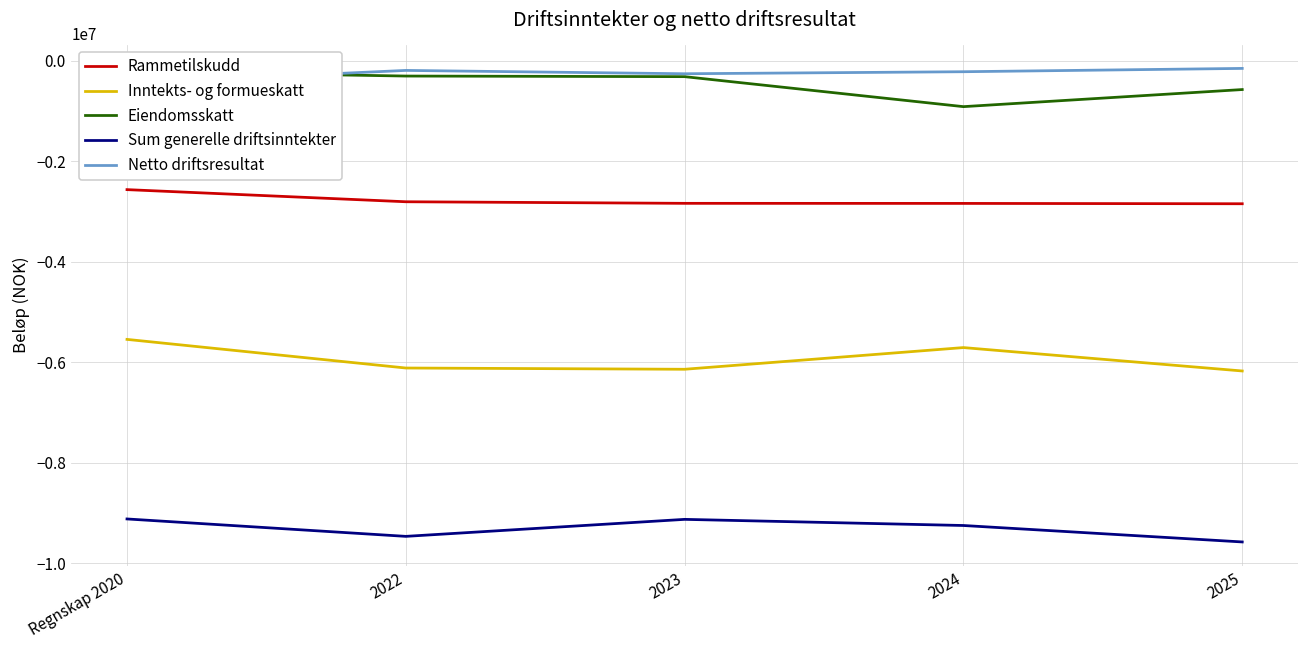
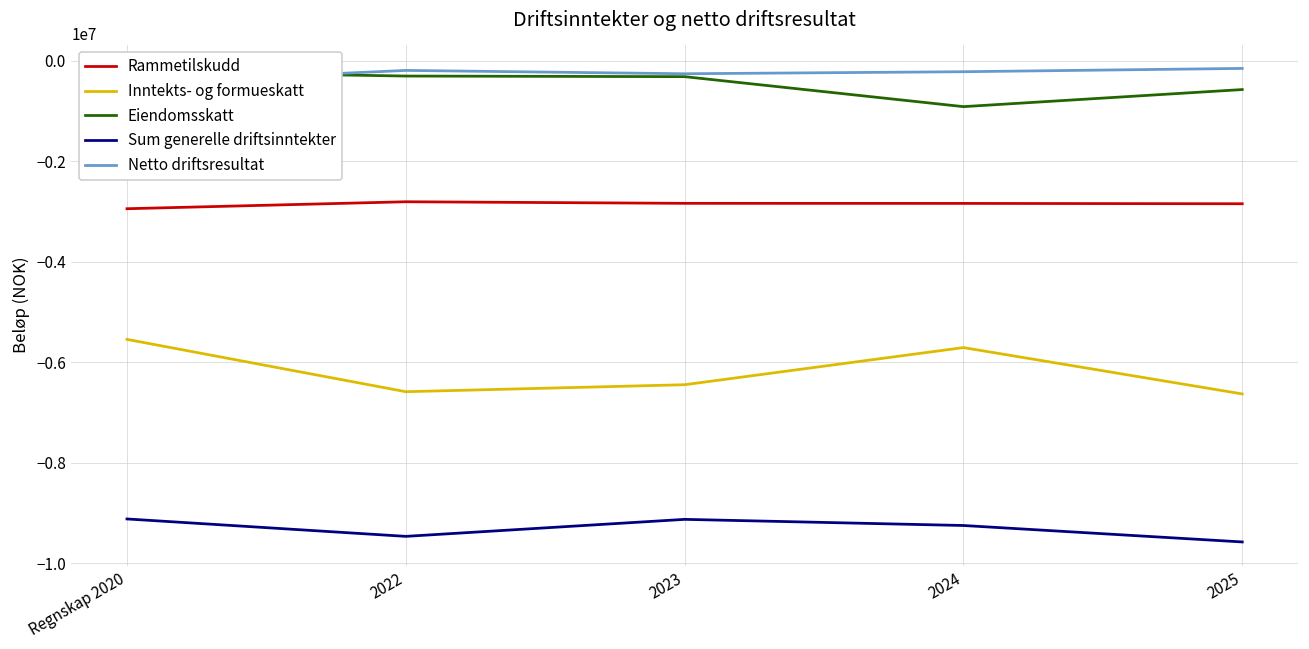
  {
    "Rammetilskudd": {
-     "Regnskap 2020": -2600000,
+     "Regnskap 2020": -2900000,
      "2022": -2800000,
      "2023": -2800000,
      "2024": -2800000,
      "2025": -2800000
    },
    "Inntekts- og formueskatt": {
      "Regnskap 2020": -5500000,
-     "2022": -6100000,
-     "2023": -6100000,
+     "2022": -6600000,
+     "2023": -6500000,
      "2024": -5700000,
-     "2025": -6200000
+     "2025": -6600000
    },
    "Eiendomsskatt": {
      "2022": -300000,
      "2023": -300000,
      "2024": -900000,
      "2025": -600000
    },
    "Sum generelle driftsinntekter": {
      "Regnskap 2020": -9100000,
      "2022": -9500000,
      "2023": -9100000,
      "2024": -9300000,
      "2025": -9600000
    },
    "Netto driftsresultat": {
      "2022": -200000,
      "2023": -300000,
      "2024": -200000,
      "2025": -200000
    }
  }
